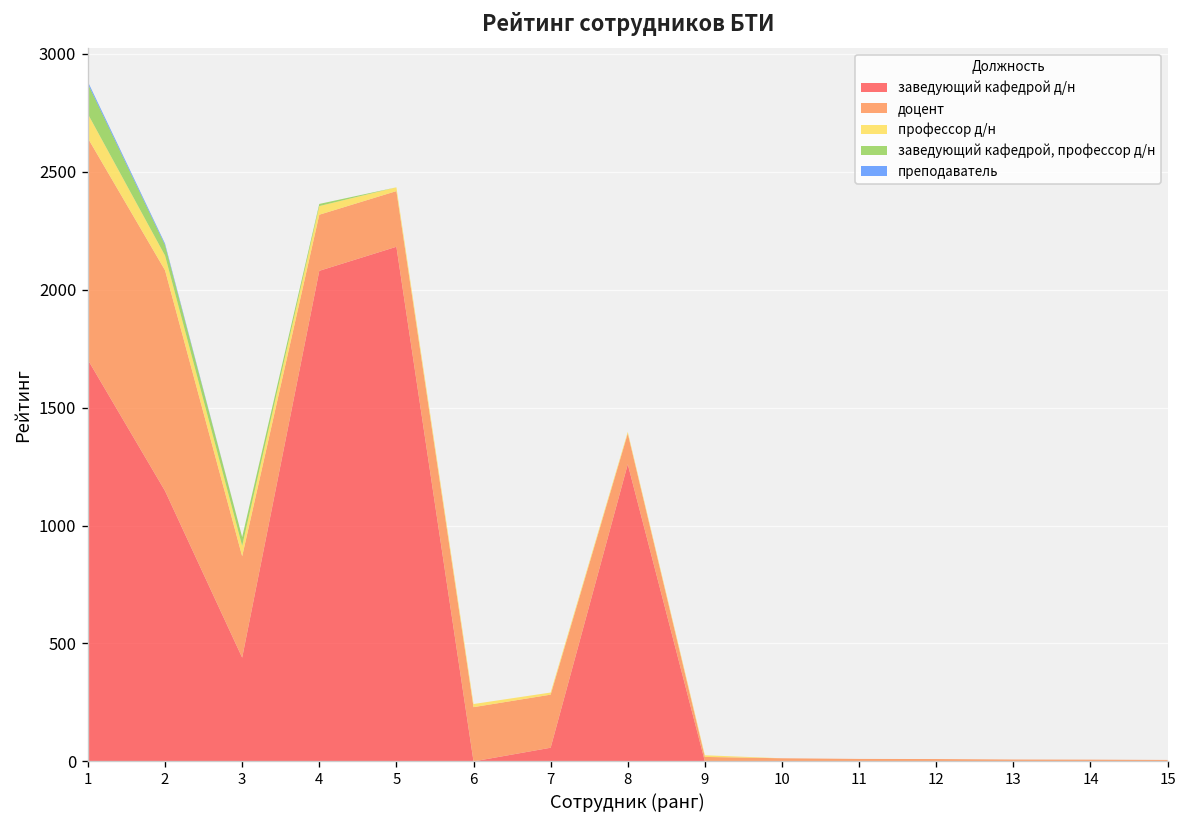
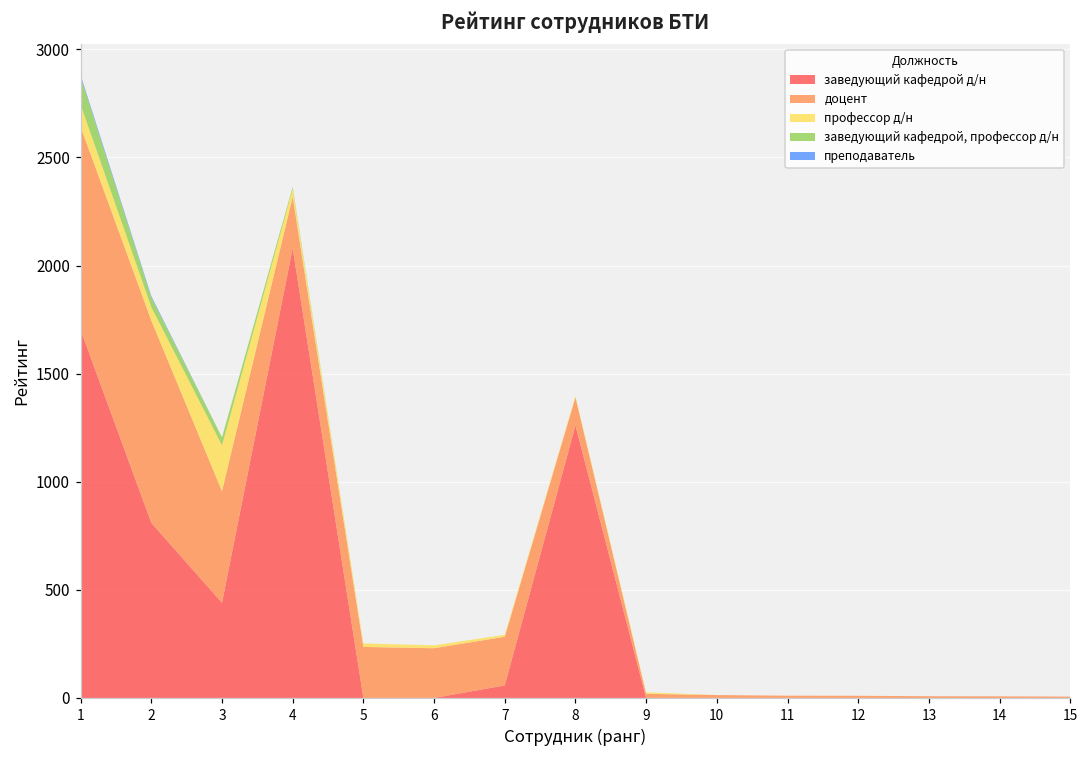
  {
    "заведующий кафедрой д/н": {
      "1": 1700,
-     "2": 1150,
+     "2": 810,
      "3": 440,
      "4": 2080,
-     "5": 2180,
+     "5": 0,
      "6": 0,
      "7": 60,
      "8": 1260,
      "9": 0,
      "10": 0
    },
    "доцент": {
      "1": 940,
      "2": 940,
-     "3": 430,
+     "3": 520,
      "4": 240,
      "5": 240,
      "6": 230
    },
    "профессор д/н": {
      "1": 100,
      "2": 60,
-     "3": 40
+     "3": 210
    }
  }
